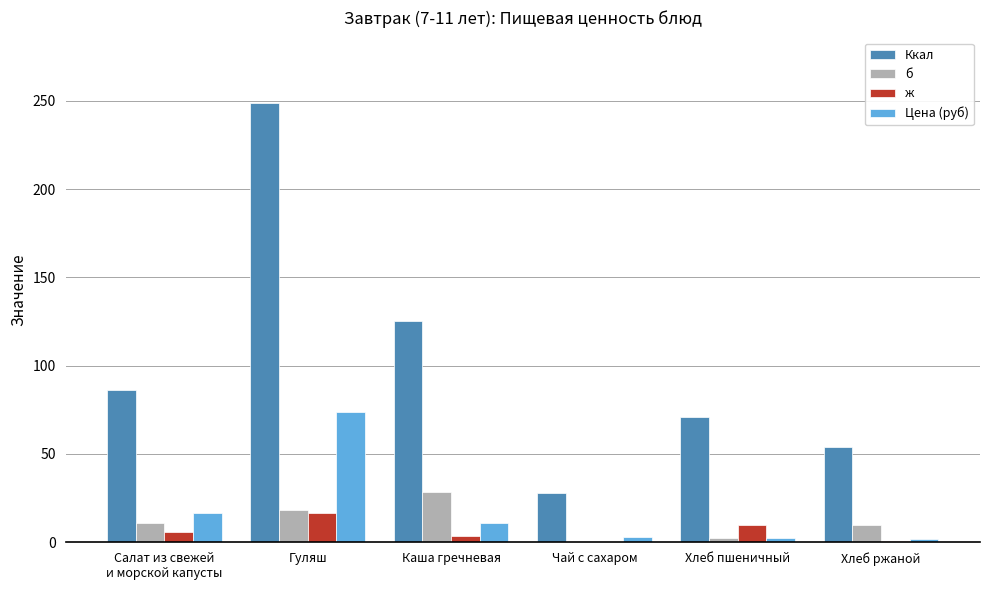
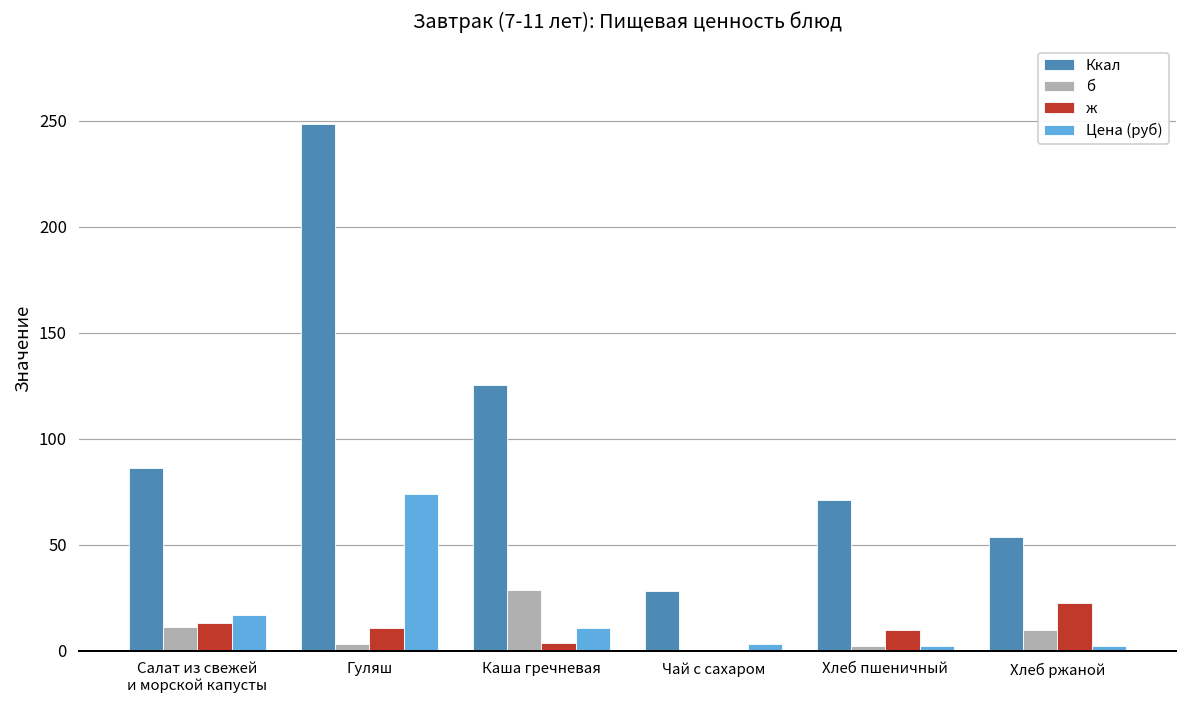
  {
    "б": {
      "Салат из свежей и морской капусты": 11,
-     "Гуляш": 18,
+     "Гуляш": 3,
      "Каша гречневая": 29,
      "Чай с сахаром": 0,
      "Хлеб пшеничный": 2,
      "Хлеб ржаной": 10
    },
    "ж": {
-     "Салат из свежей и морской капусты": 6,
-     "Гуляш": 17,
+     "Салат из свежей и морской капусты": 13,
+     "Гуляш": 11,
      "Каша гречневая": 4,
      "Чай с сахаром": 0,
      "Хлеб пшеничный": 10,
-     "Хлеб ржаной": 1
+     "Хлеб ржаной": 23
    }
  }
